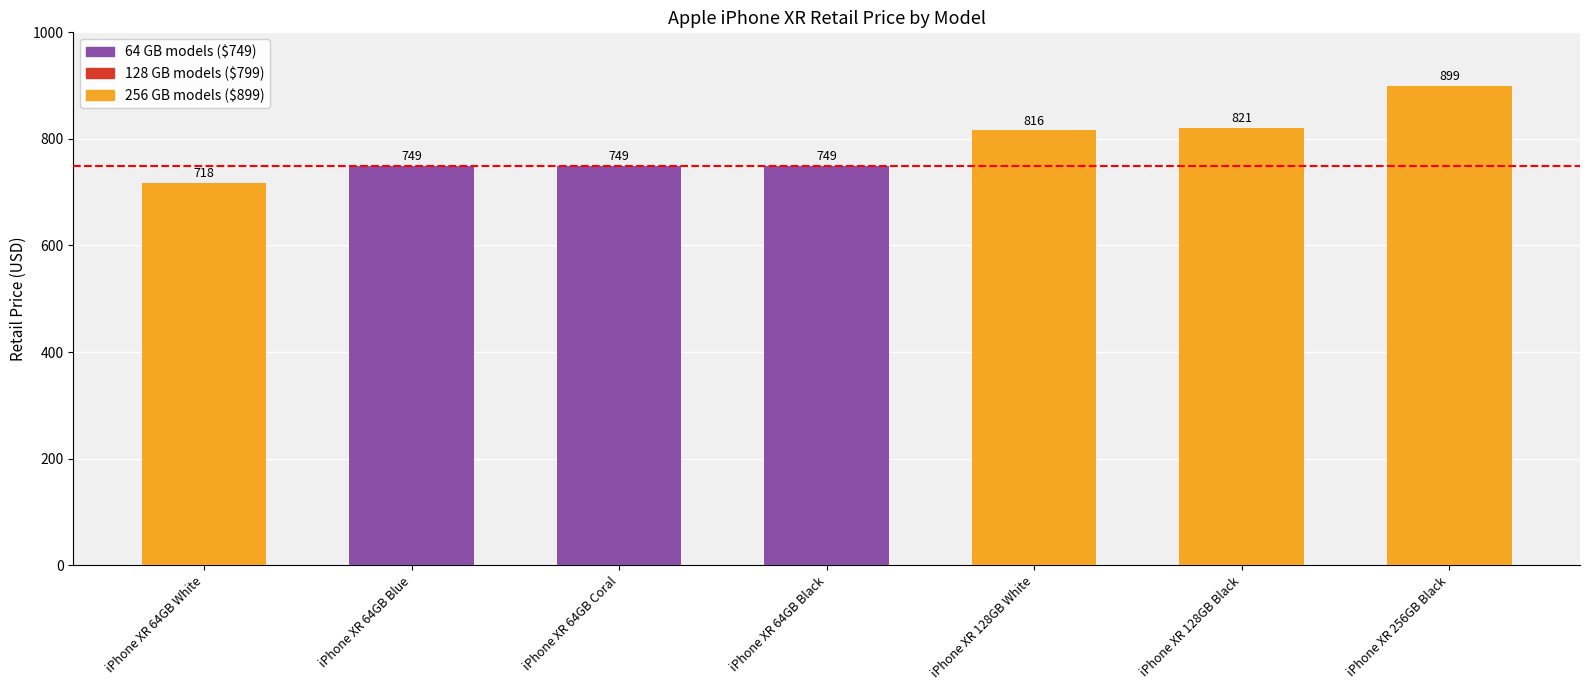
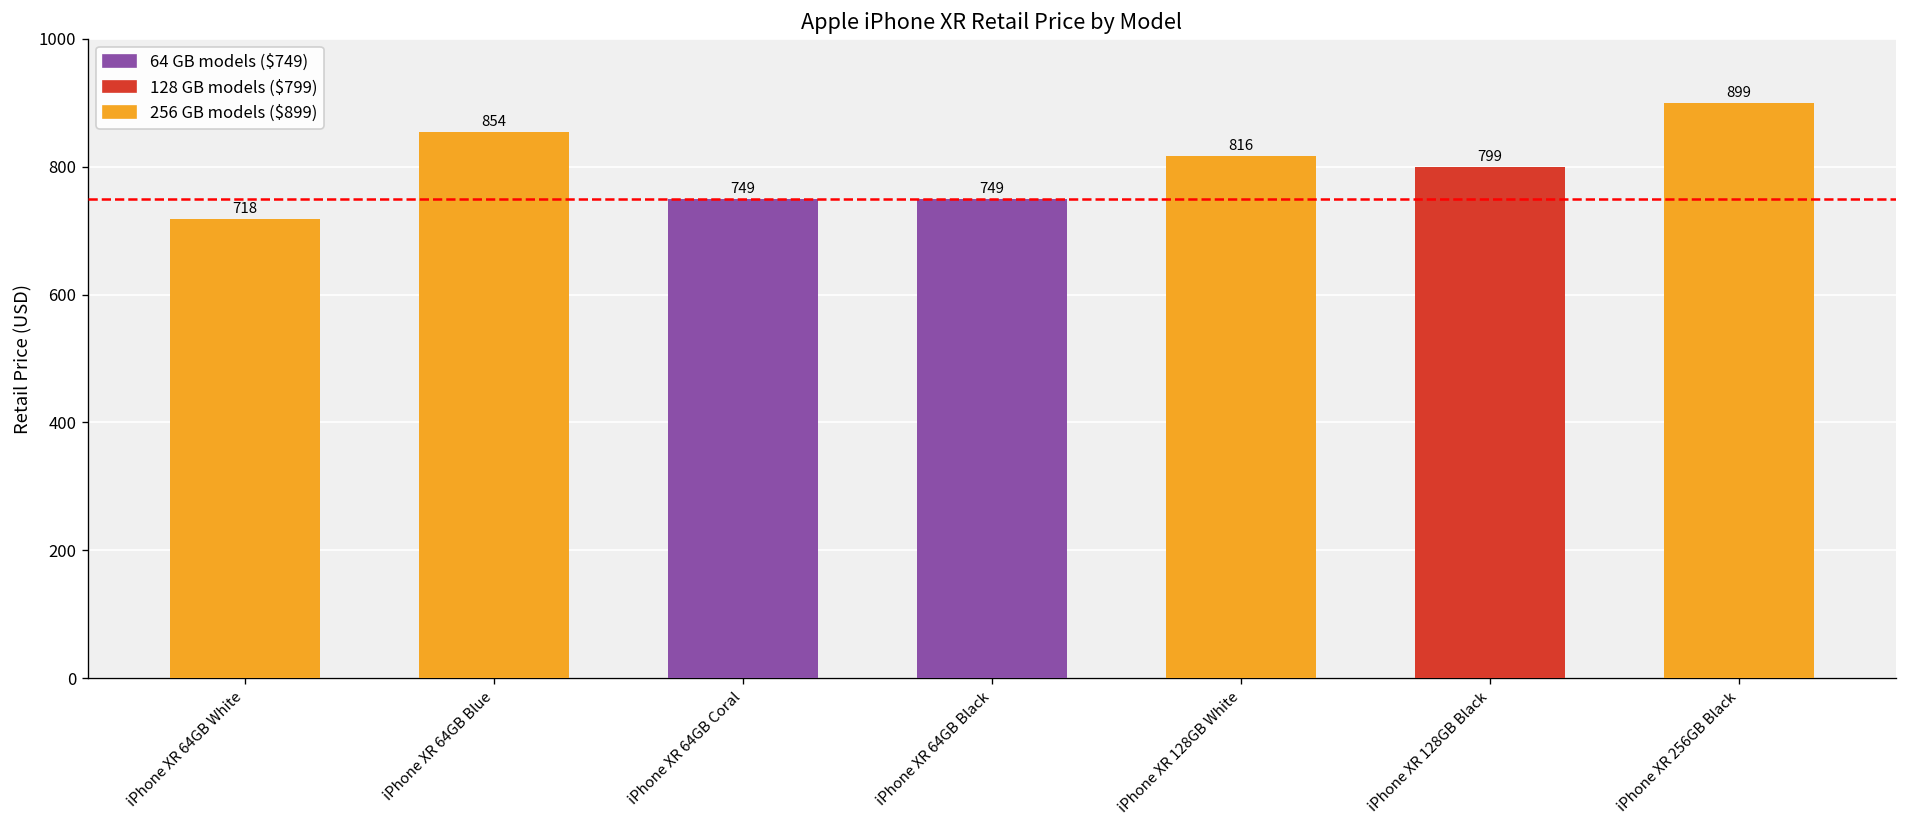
  {
    "iPhone XR 64GB White": 718,
-   "iPhone XR 64GB Blue": 749,
+   "iPhone XR 64GB Blue": 854,
    "iPhone XR 64GB Coral": 749,
    "iPhone XR 64GB Black": 749,
    "iPhone XR 128GB White": 816,
-   "iPhone XR 128GB Black": 821,
+   "iPhone XR 128GB Black": 799,
    "iPhone XR 256GB Black": 899
  }
